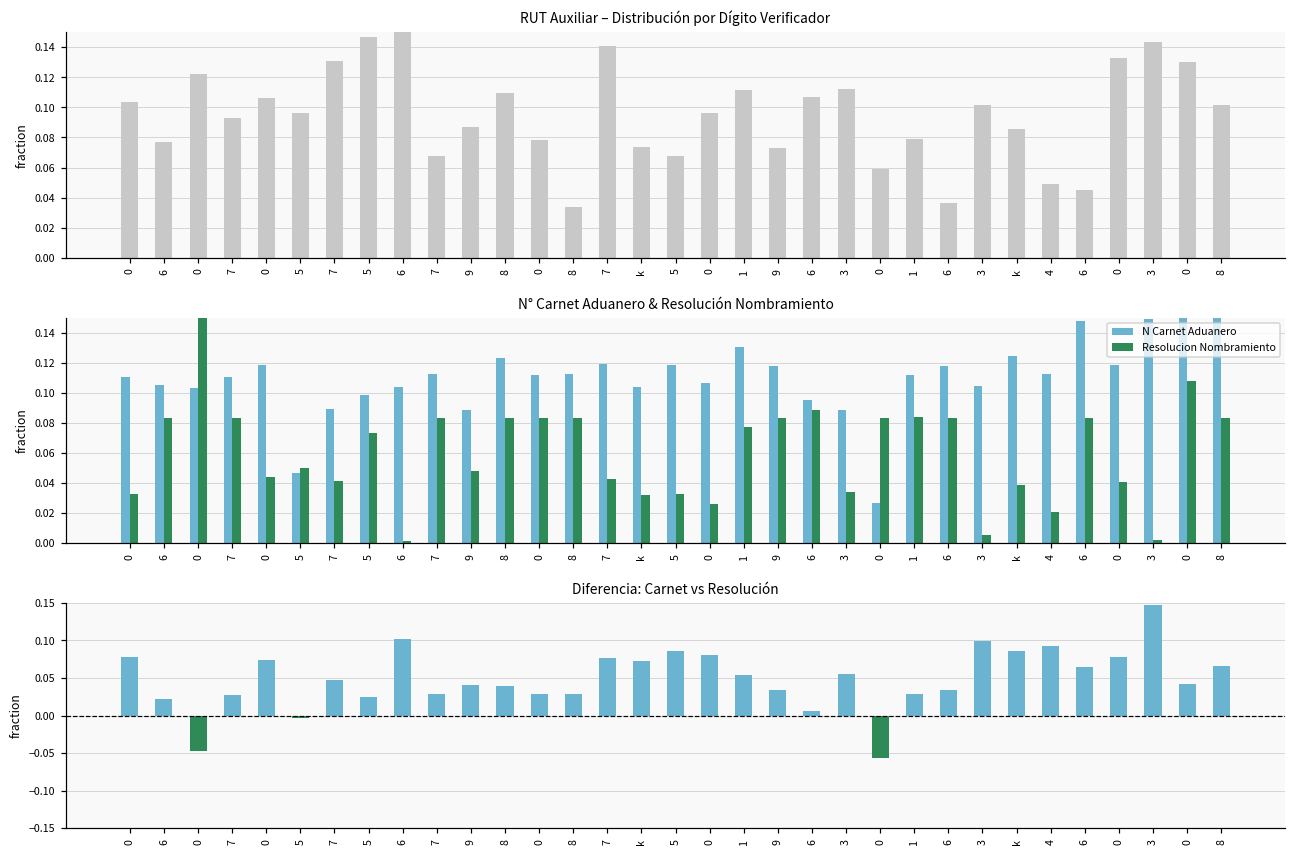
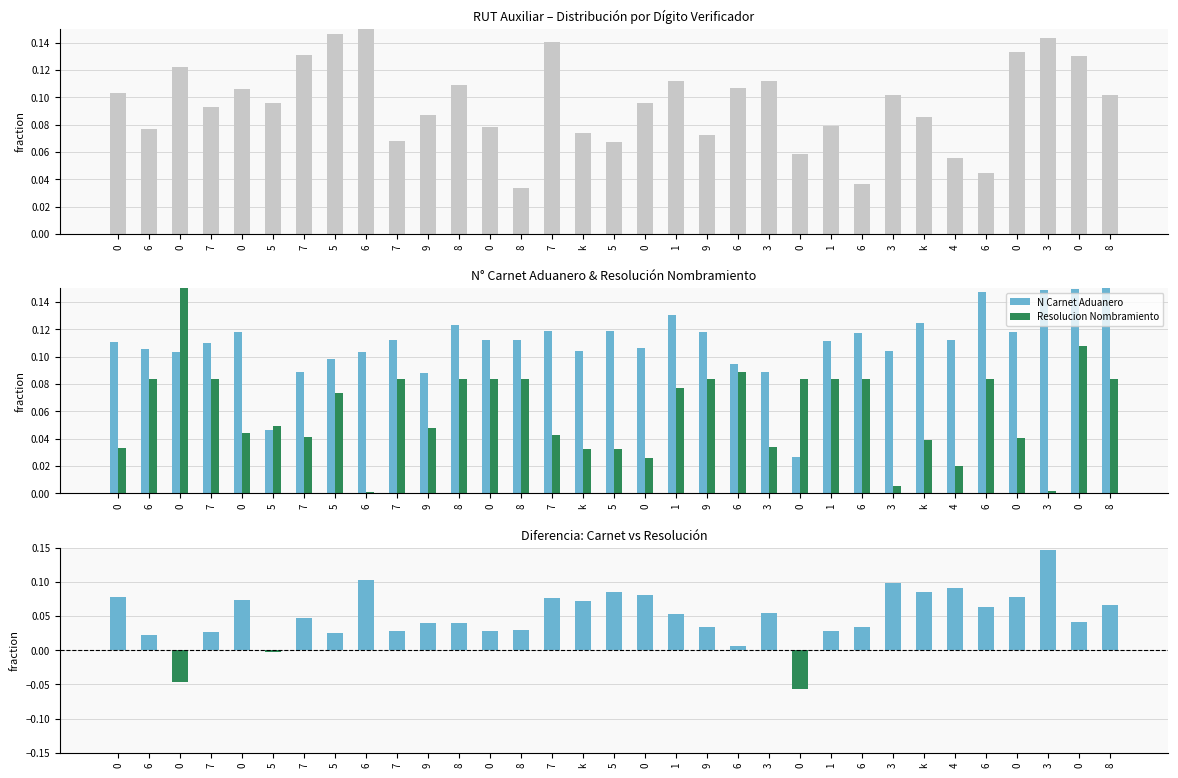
  {
    "RUT Auxiliar – Distribución por Dígito Verificador": {
-     "4": 0.049
+     "4": 0.055
    },
    "N° Carnet Aduanero & Resolución Nombramiento": {
      "N Carnet Aduanero": {
        "4": 0.112
      },
      "Resolucion Nombramiento": {
        "4": 0.020
      }
    }
  }
